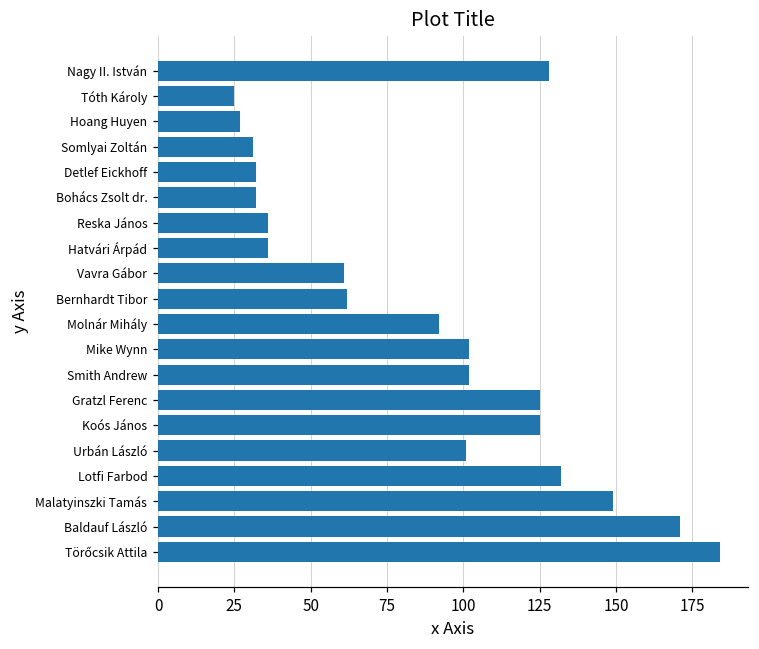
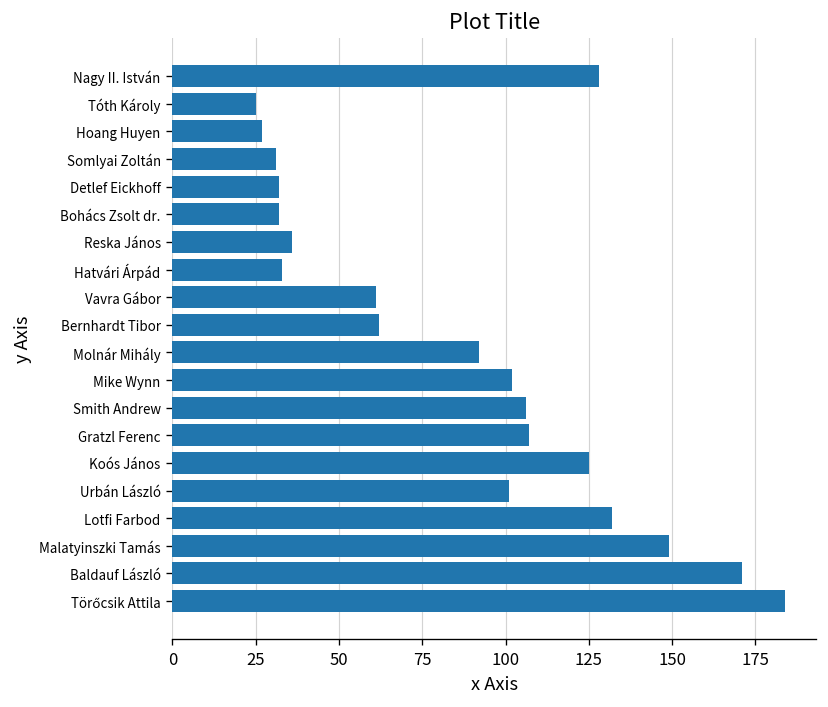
  {
    "Nagy II. István": 128,
    "Tóth Károly": 25,
    "Hoang Huyen": 27,
    "Somlyai Zoltán": 31,
    "Detlef Eickhoff": 32,
    "Bohács Zsolt dr.": 32,
    "Reska János": 36,
-   "Hatvári Árpád": 36,
+   "Hatvári Árpád": 33,
    "Vavra Gábor": 61,
    "Bernhardt Tibor": 62,
    "Molnár Mihály": 92,
    "Mike Wynn": 102,
-   "Smith Andrew": 102,
-   "Gratzl Ferenc": 125,
+   "Smith Andrew": 106,
+   "Gratzl Ferenc": 107,
    "Koós János": 125,
    "Urbán László": 101,
    "Lotfi Farbod": 132,
    "Malatyinszki Tamás": 149,
    "Baldauf László": 171,
    "Törőcsik Attila": 184
  }
